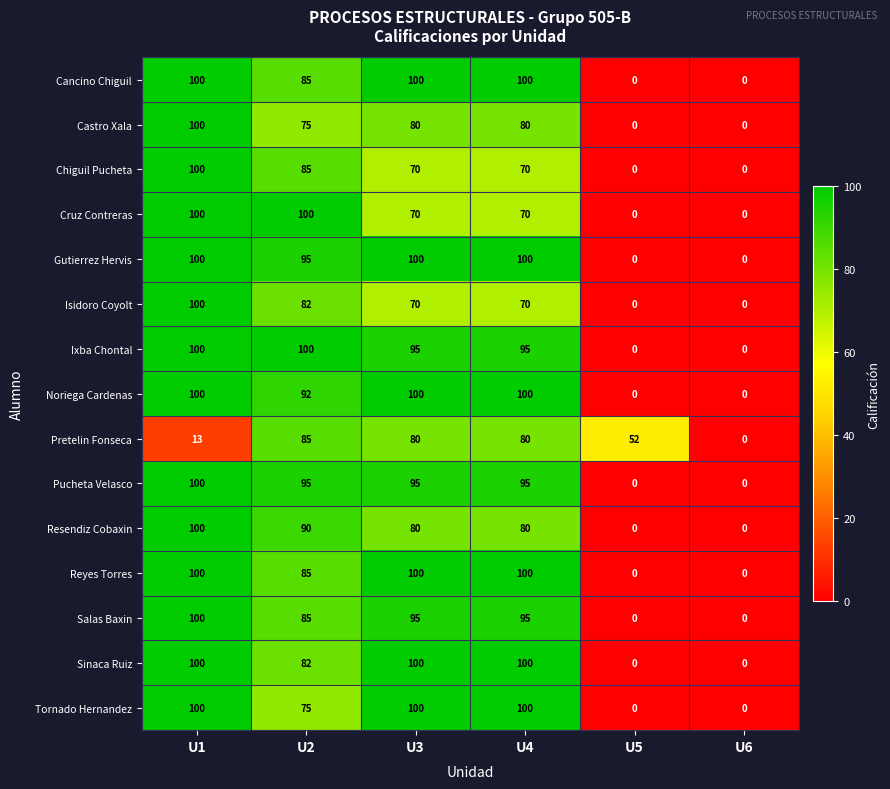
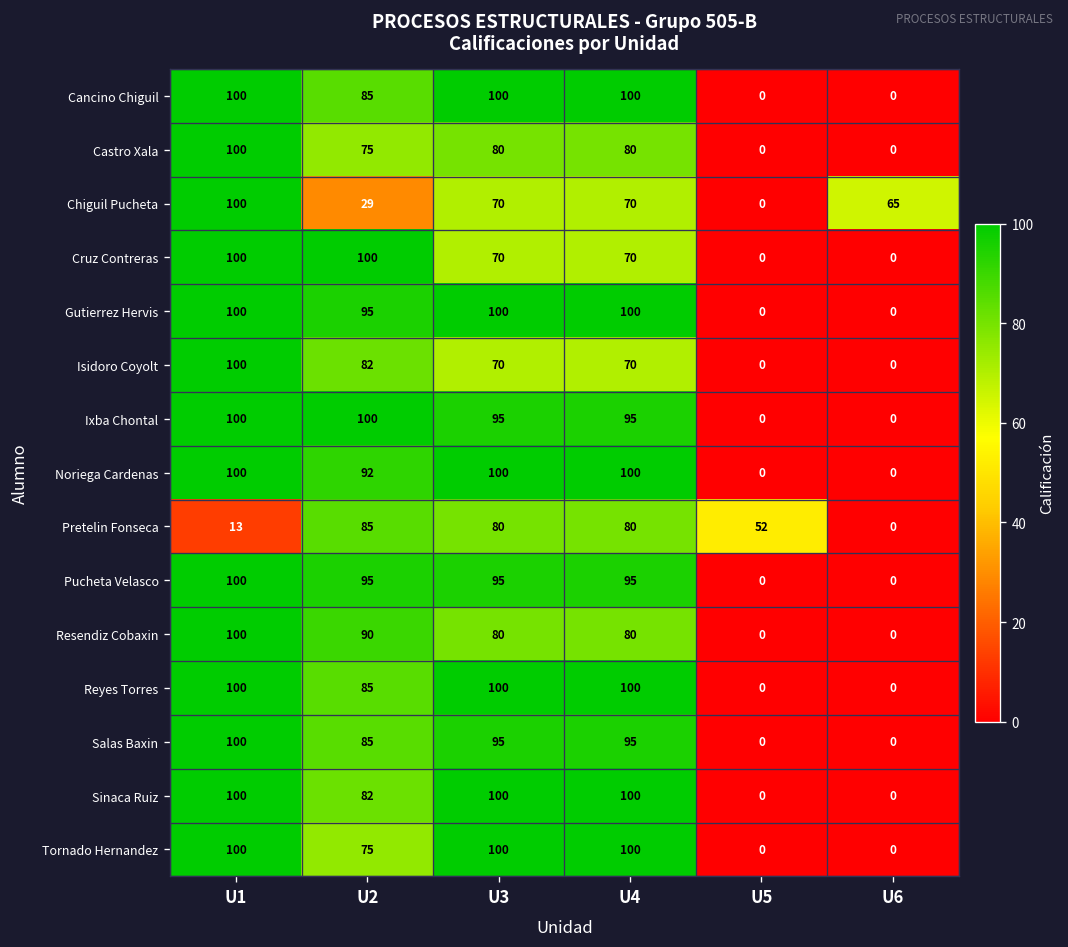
  {
    "Cancino Chiguil": {
      "U1": 100,
      "U2": 85,
      "U3": 100,
      "U4": 100,
      "U5": 0,
      "U6": 0
    },
    "Castro Xala": {
      "U1": 100,
      "U2": 75,
      "U3": 80,
      "U4": 80,
      "U5": 0,
      "U6": 0
    },
    "Chiguil Pucheta": {
      "U1": 100,
-     "U2": 85,
+     "U2": 29,
      "U3": 70,
      "U4": 70,
      "U5": 0,
-     "U6": 0
+     "U6": 65
    },
    "Cruz Contreras": {
      "U1": 100,
      "U2": 100,
      "U3": 70,
      "U4": 70,
      "U5": 0,
      "U6": 0
    },
    "Gutierrez Hervis": {
      "U1": 100,
      "U2": 95,
      "U3": 100,
      "U4": 100,
      "U5": 0,
      "U6": 0
    },
    "Isidoro Coyolt": {
      "U1": 100,
      "U2": 82,
      "U3": 70,
      "U4": 70,
      "U5": 0,
      "U6": 0
    },
    "Ixba Chontal": {
      "U1": 100,
      "U2": 100,
      "U3": 95,
      "U4": 95,
      "U5": 0,
      "U6": 0
    },
    "Noriega Cardenas": {
      "U1": 100,
      "U2": 92,
      "U3": 100,
      "U4": 100,
      "U5": 0,
      "U6": 0
    },
    "Pretelin Fonseca": {
      "U1": 13,
      "U2": 85,
      "U3": 80,
      "U4": 80,
      "U5": 52,
      "U6": 0
    },
    "Pucheta Velasco": {
      "U1": 100,
      "U2": 95,
      "U3": 95,
      "U4": 95,
      "U5": 0,
      "U6": 0
    },
    "Resendiz Cobaxin": {
      "U1": 100,
      "U2": 90,
      "U3": 80,
      "U4": 80,
      "U5": 0,
      "U6": 0
    },
    "Reyes Torres": {
      "U1": 100,
      "U2": 85,
      "U3": 100,
      "U4": 100,
      "U5": 0,
      "U6": 0
    },
    "Salas Baxin": {
      "U1": 100,
      "U2": 85,
      "U3": 95,
      "U4": 95,
      "U5": 0,
      "U6": 0
    },
    "Sinaca Ruiz": {
      "U1": 100,
      "U2": 82,
      "U3": 100,
      "U4": 100,
      "U5": 0,
      "U6": 0
    },
    "Tornado Hernandez": {
      "U1": 100,
      "U2": 75,
      "U3": 100,
      "U4": 100,
      "U5": 0,
      "U6": 0
    }
  }
